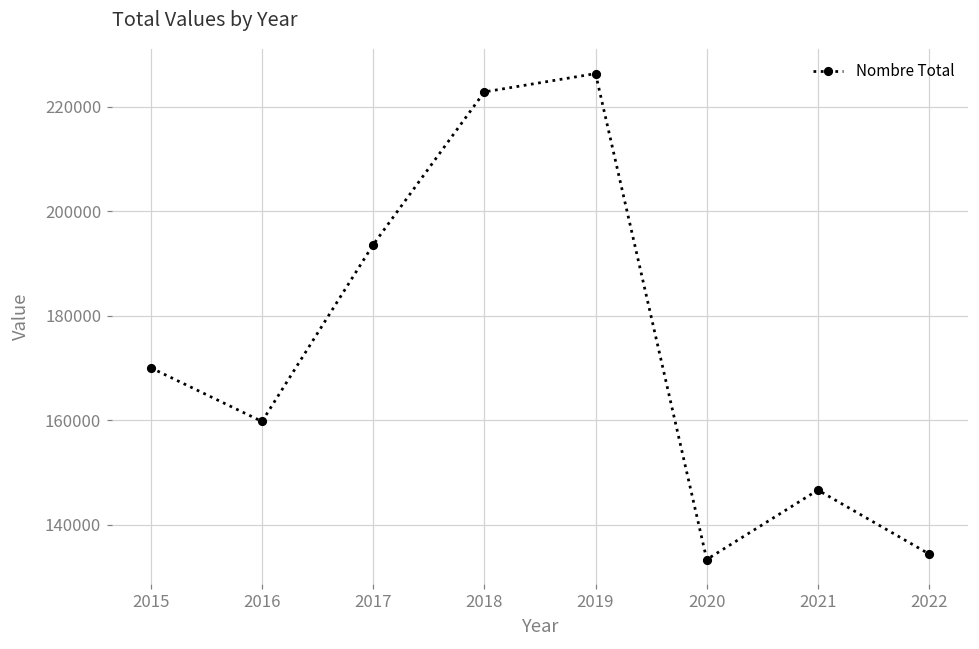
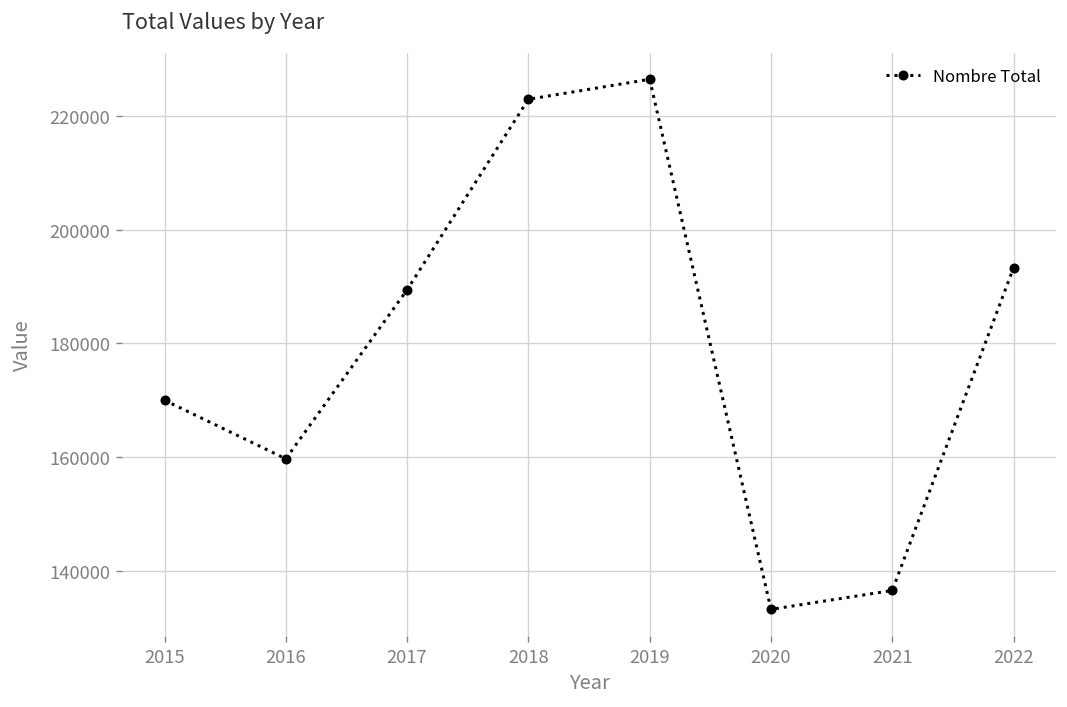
  {
    "2015": 170000,
    "2016": 160000,
-   "2017": 194000,
+   "2017": 189000,
    "2018": 223000,
    "2019": 226000,
    "2020": 133000,
-   "2021": 147000,
-   "2022": 134000
+   "2021": 137000,
+   "2022": 193000
  }
